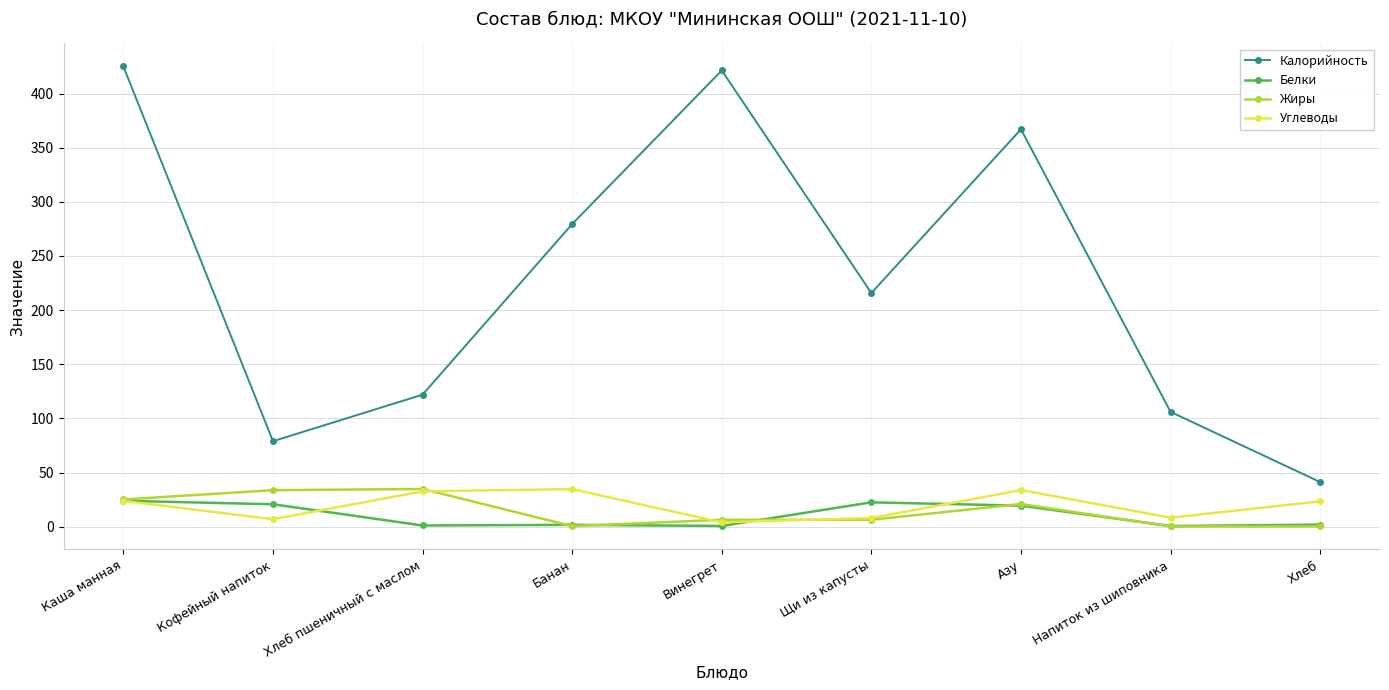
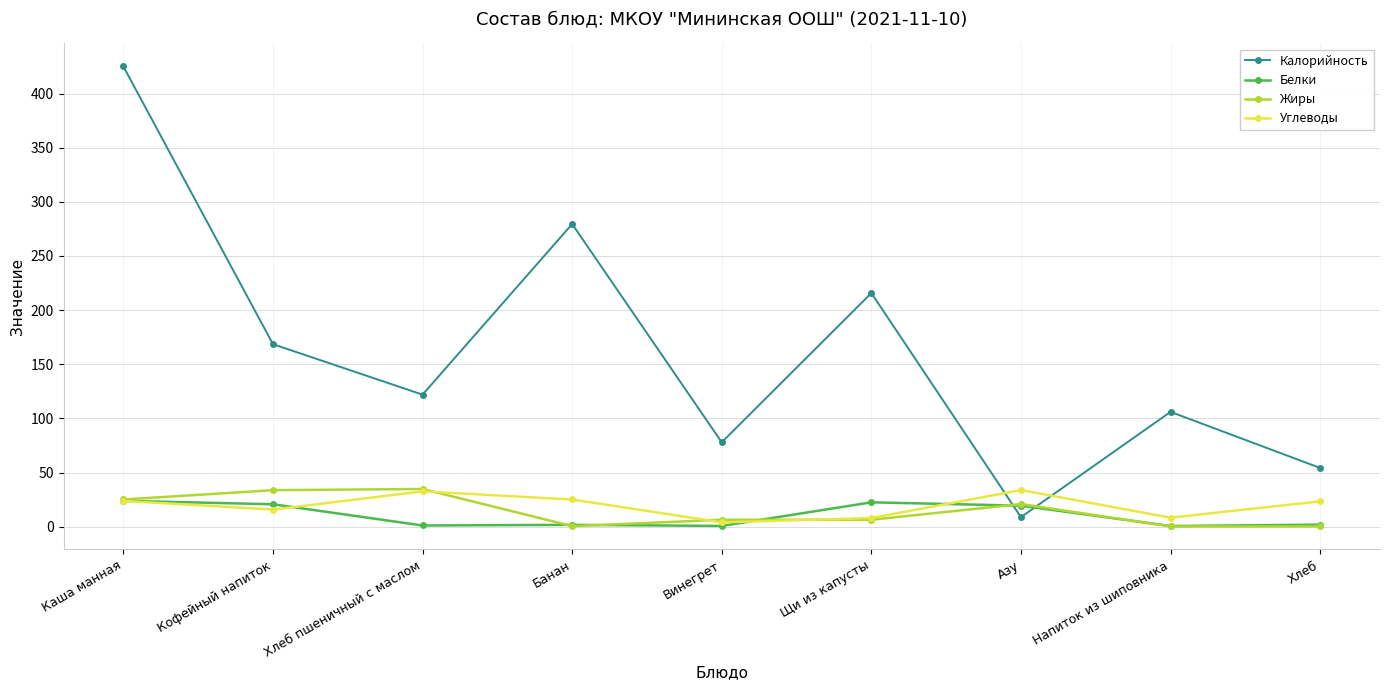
  {
    "Калорийность": {
      "Каша манная": 425,
-     "Кофейный напиток": 79,
+     "Кофейный напиток": 169,
      "Хлеб пшеничный с маслом": 122,
      "Банан": 280,
-     "Винегрет": 421,
+     "Винегрет": 78,
      "Щи из капусты": 216,
-     "Азу": 367,
+     "Азу": 9,
      "Напиток из шиповника": 106,
-     "Хлеб": 41
+     "Хлеб": 54
    },
    "Белки": {
      "Кофейный напиток": 21,
      "Хлеб пшеничный с маслом": 1,
      "Винегрет": 1,
      "Щи из капусты": 23
    },
    "Жиры": {
      "Кофейный напиток": 34,
      "Винегрет": 6
    },
    "Углеводы": {
-     "Кофейный напиток": 7,
-     "Банан": 35,
+     "Кофейный напиток": 16,
+     "Банан": 25,
      "Винегрет": 4,
      "Азу": 34,
      "Напиток из шиповника": 8,
      "Хлеб": 24
    }
  }
